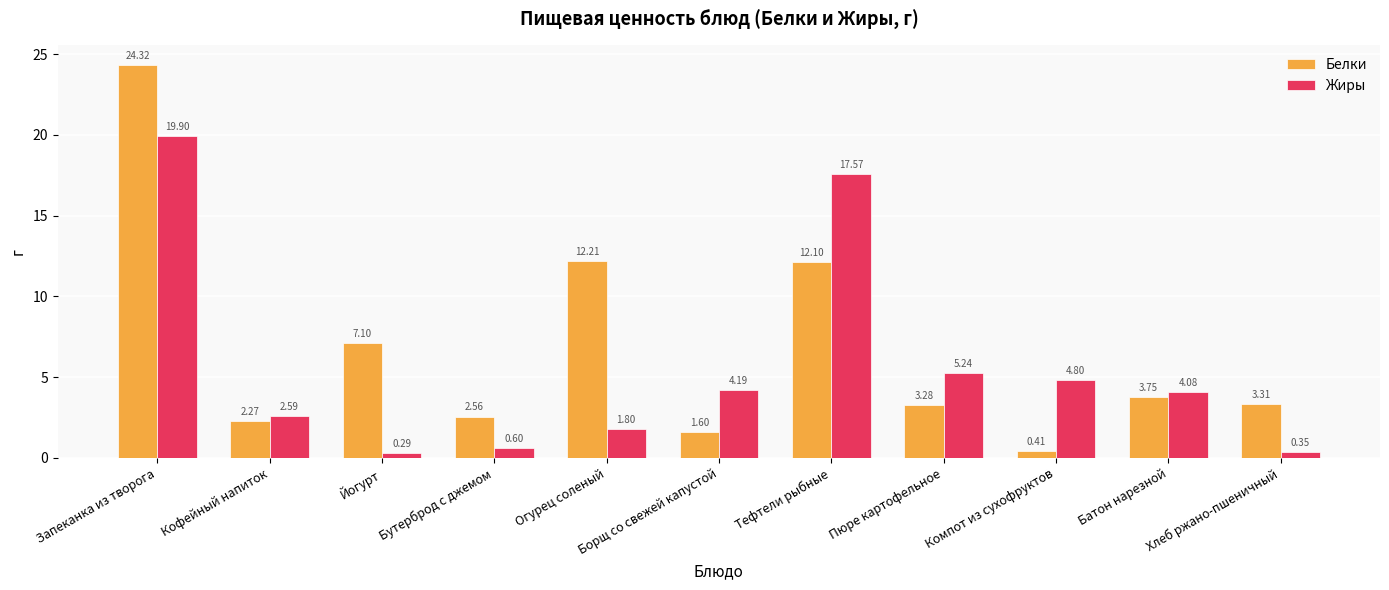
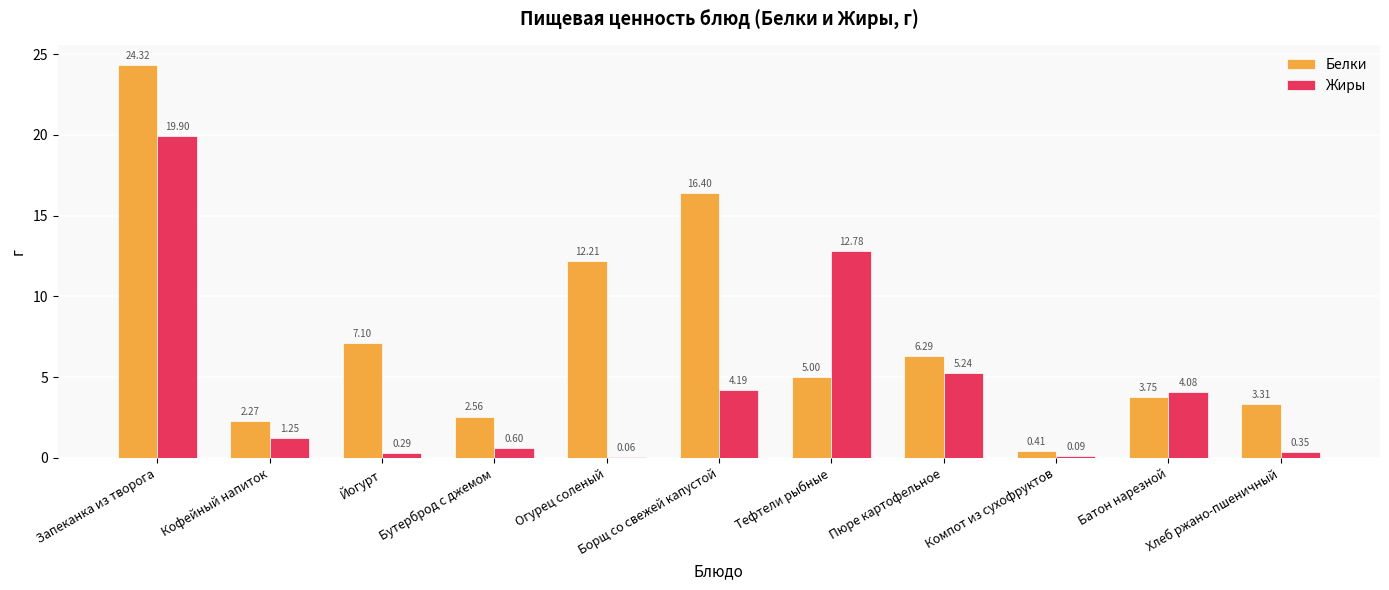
  {
    "Белки": {
      "Запеканка из творога": 24.32,
      "Кофейный напиток": 2.27,
      "Йогурт": 7.10,
      "Бутерброд с джемом": 2.56,
      "Огурец соленый": 12.21,
-     "Борщ со свежей капустой": 1.60,
-     "Тефтели рыбные": 12.10,
-     "Пюре картофельное": 3.28,
+     "Борщ со свежей капустой": 16.40,
+     "Тефтели рыбные": 5.00,
+     "Пюре картофельное": 6.29,
      "Компот из сухофруктов": 0.41,
      "Батон нарезной": 3.75,
      "Хлеб ржано-пшеничный": 3.31
    },
    "Жиры": {
      "Запеканка из творога": 19.90,
-     "Кофейный напиток": 2.59,
+     "Кофейный напиток": 1.25,
      "Йогурт": 0.29,
      "Бутерброд с джемом": 0.60,
-     "Огурец соленый": 1.80,
+     "Огурец соленый": 0.06,
      "Борщ со свежей капустой": 4.19,
-     "Тефтели рыбные": 17.57,
+     "Тефтели рыбные": 12.78,
      "Пюре картофельное": 5.24,
-     "Компот из сухофруктов": 4.80,
+     "Компот из сухофруктов": 0.09,
      "Батон нарезной": 4.08,
      "Хлеб ржано-пшеничный": 0.35
    }
  }
